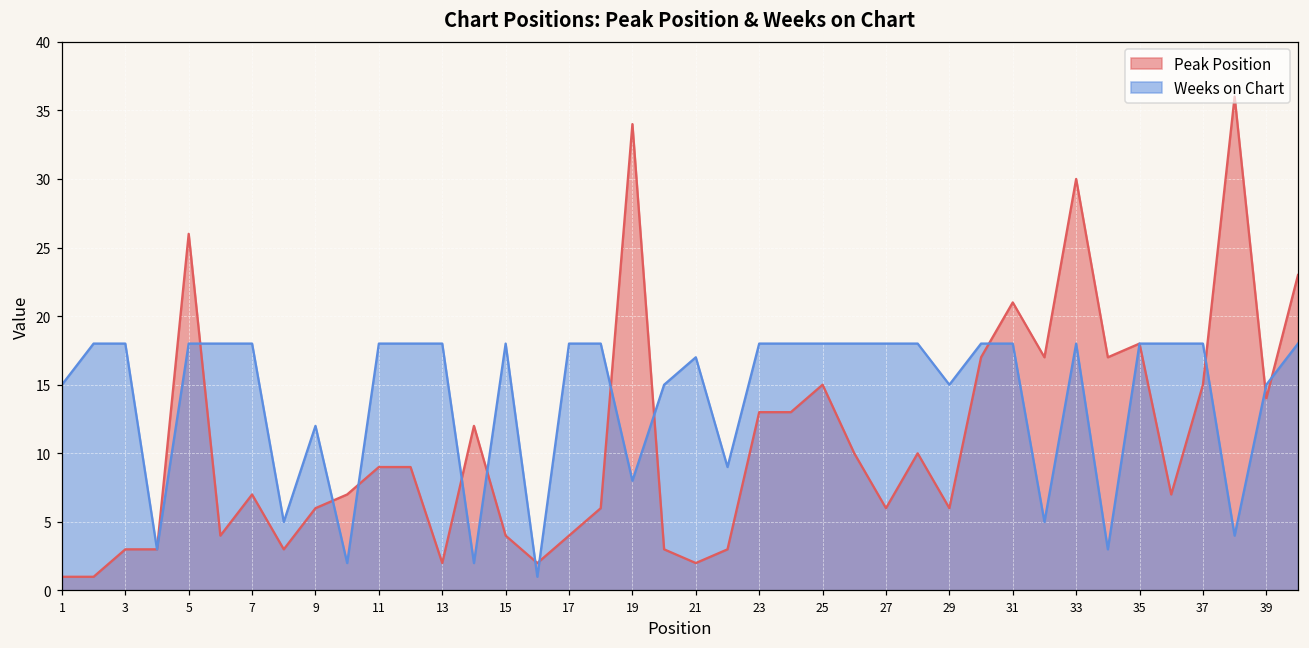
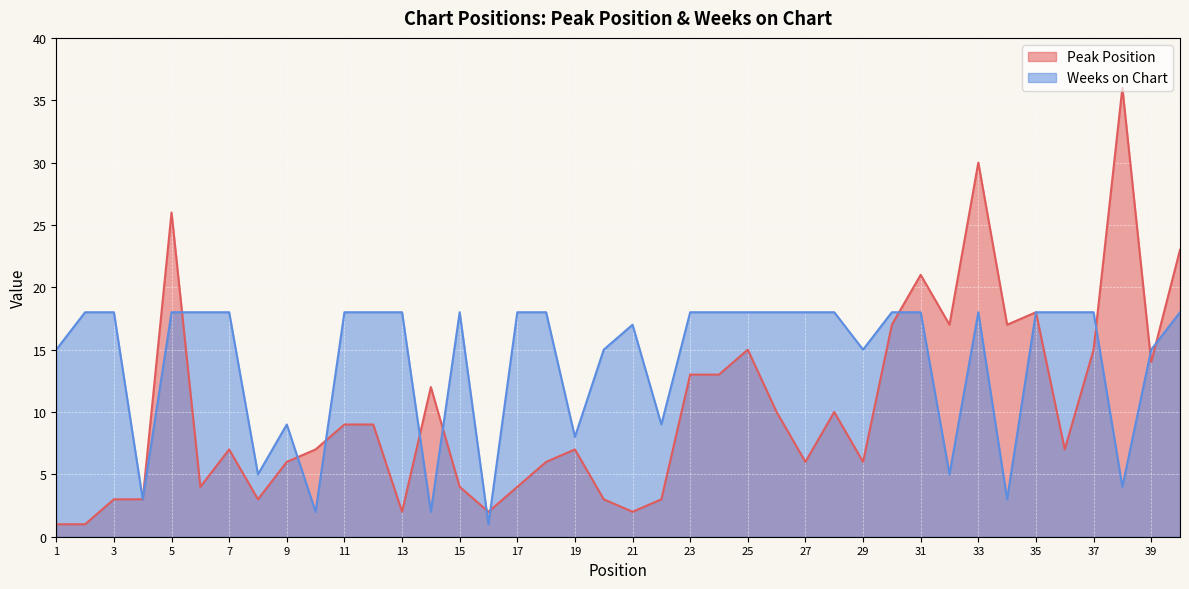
  {
    "Peak Position": {
      "1": 1,
      "3": 3,
      "5": 26,
      "7": 7,
      "9": 6,
      "11": 9,
      "13": 2,
      "15": 4,
      "17": 4,
-     "19": 34,
+     "19": 7,
      "21": 2,
      "23": 13,
      "25": 15,
      "27": 6,
      "29": 6,
      "31": 21,
      "33": 30,
      "37": 15,
      "39": 14
    },
    "Weeks on Chart": {
      "1": 15,
      "3": 18,
      "5": 18,
      "7": 18,
-     "9": 12,
+     "9": 9,
      "11": 18,
      "13": 18,
      "15": 18,
      "17": 18,
      "19": 8,
      "21": 17,
      "23": 18,
      "25": 18,
      "27": 18,
      "29": 15,
      "31": 18,
      "33": 18,
      "37": 18,
      "39": 15
    }
  }
